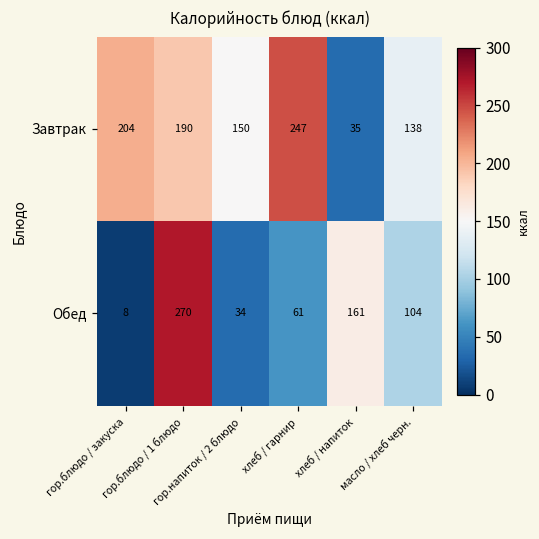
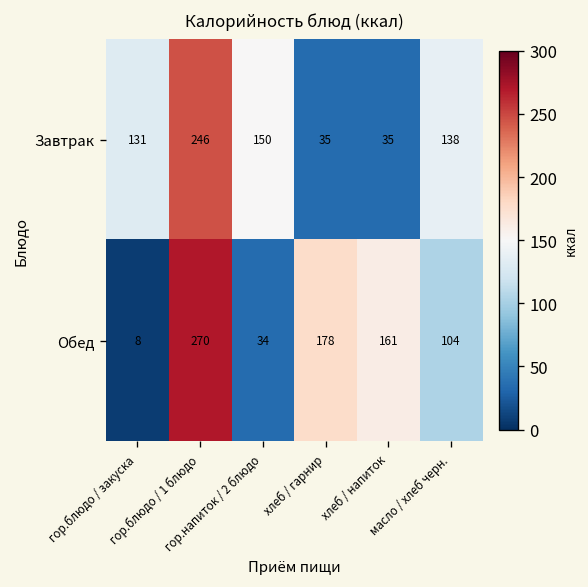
  {
    "Завтрак": {
-     "гор.блюдо / закуска": 204,
-     "гор.блюдо / 1 блюдо": 190,
+     "гор.блюдо / закуска": 131,
+     "гор.блюдо / 1 блюдо": 246,
      "гор.напиток / 2 блюдо": 150,
-     "хлеб / гарнир": 247,
+     "хлеб / гарнир": 35,
      "хлеб / напиток": 35,
      "масло / хлеб черн.": 138
    },
    "Обед": {
      "гор.блюдо / закуска": 8,
      "гор.блюдо / 1 блюдо": 270,
      "гор.напиток / 2 блюдо": 34,
-     "хлеб / гарнир": 61,
+     "хлеб / гарнир": 178,
      "хлеб / напиток": 161,
      "масло / хлеб черн.": 104
    }
  }
